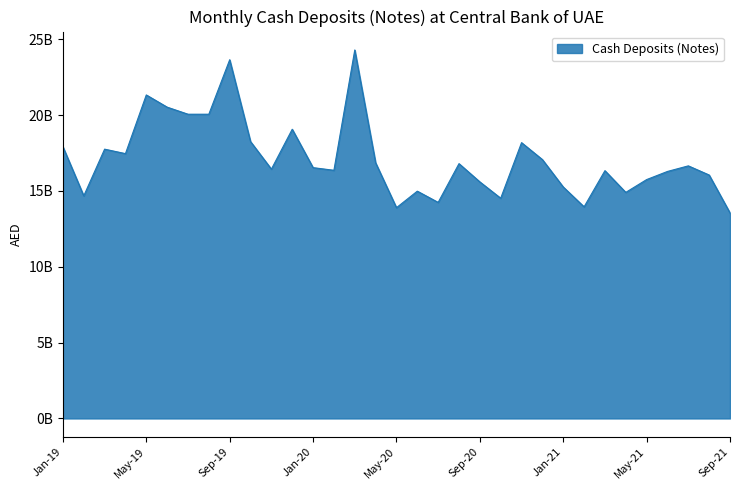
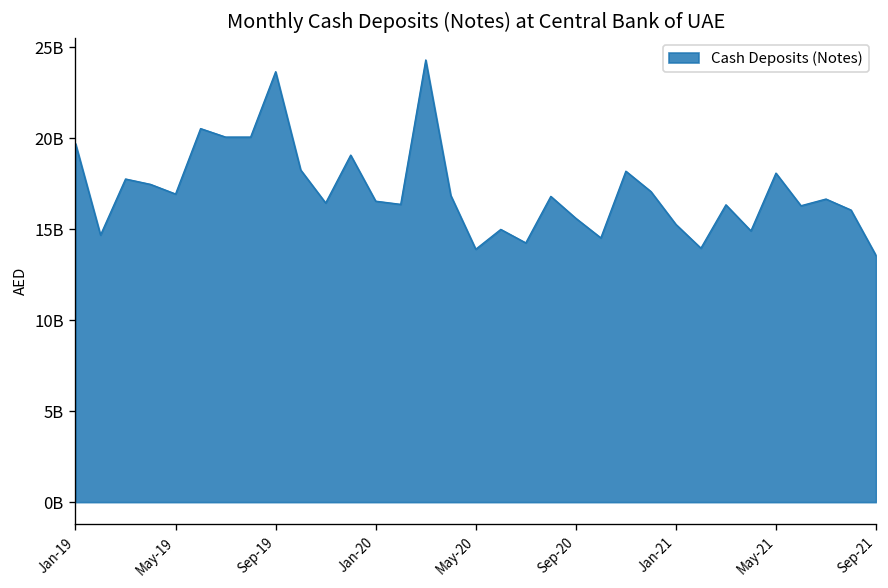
  {
-   "Jan-19": 17900000000,
-   "May-19": 21300000000,
+   "Jan-19": 19700000000,
+   "May-19": 16900000000,
    "Sep-19": 23600000000,
    "Jan-20": 16500000000,
    "May-20": 13900000000,
    "Sep-20": 15600000000,
    "Jan-21": 15300000000,
-   "May-21": 15700000000,
+   "May-21": 18100000000,
    "Sep-21": 13600000000
  }
